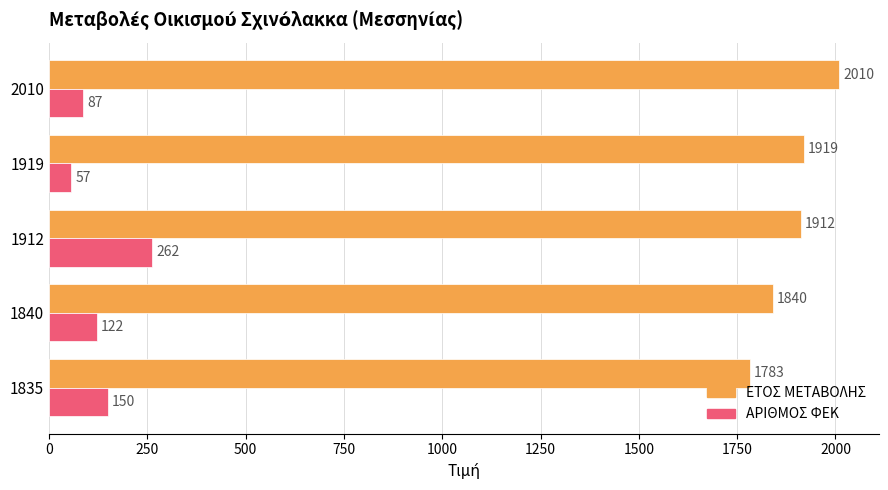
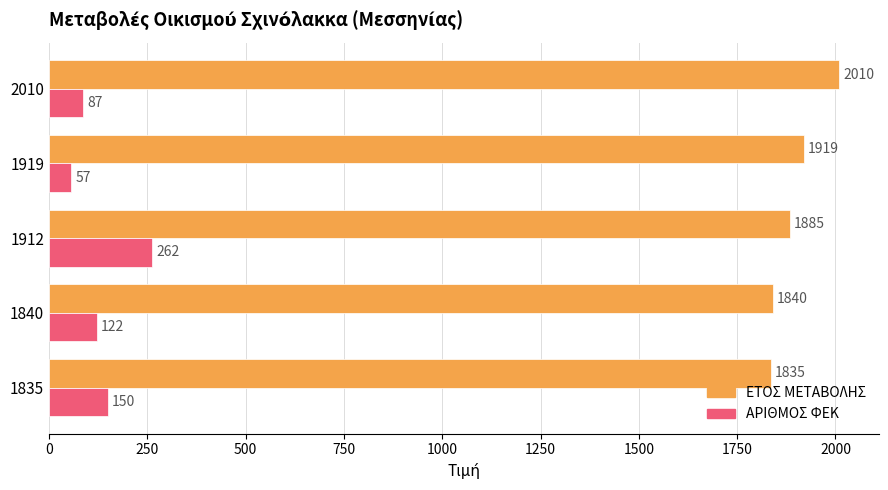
  {
    "ΕΤΟΣ ΜΕΤΑΒΟΛΗΣ": {
      "2010": 2010,
      "1919": 1919,
-     "1912": 1912,
+     "1912": 1885,
      "1840": 1840,
-     "1835": 1783
+     "1835": 1835
    },
    "ΑΡΙΘΜΟΣ ΦΕΚ": {
      "2010": 87,
      "1919": 57,
      "1912": 262,
      "1840": 122,
      "1835": 150
    }
  }
